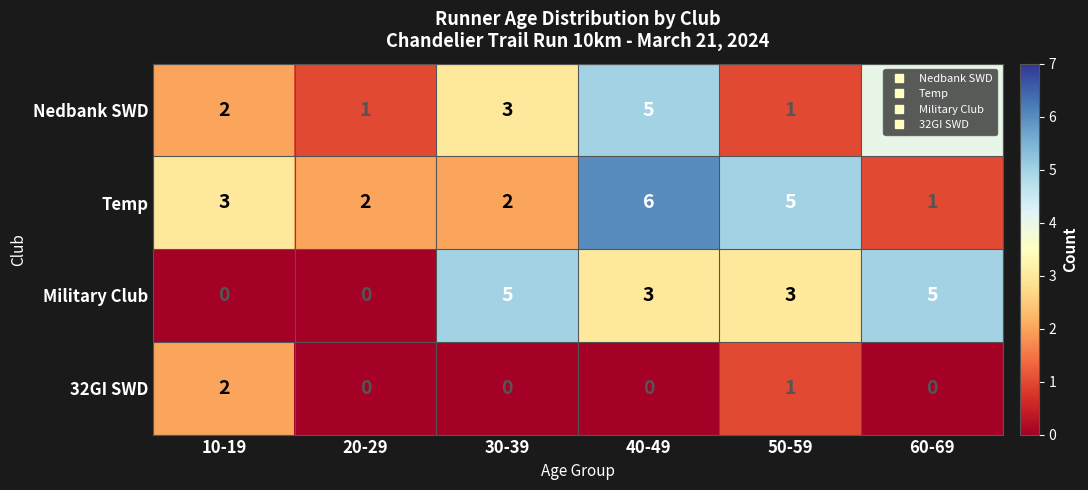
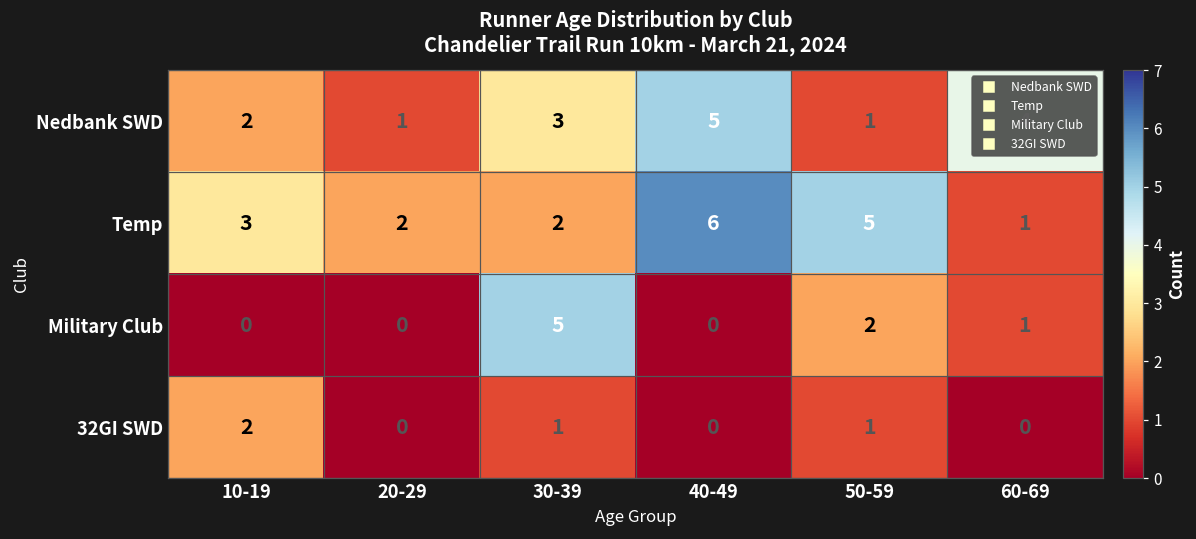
  {
    "Nedbank SWD": {
      "10-19": 2,
      "20-29": 1,
      "30-39": 3,
      "40-49": 5,
      "50-59": 1
    },
    "Temp": {
      "10-19": 3,
      "20-29": 2,
      "30-39": 2,
      "40-49": 6,
      "50-59": 5,
      "60-69": 1
    },
    "Military Club": {
      "10-19": 0,
      "20-29": 0,
      "30-39": 5,
-     "40-49": 3,
-     "50-59": 3,
-     "60-69": 5
+     "40-49": 0,
+     "50-59": 2,
+     "60-69": 1
    },
    "32GI SWD": {
      "10-19": 2,
      "20-29": 0,
-     "30-39": 0,
+     "30-39": 1,
      "40-49": 0,
      "50-59": 1,
      "60-69": 0
    }
  }
